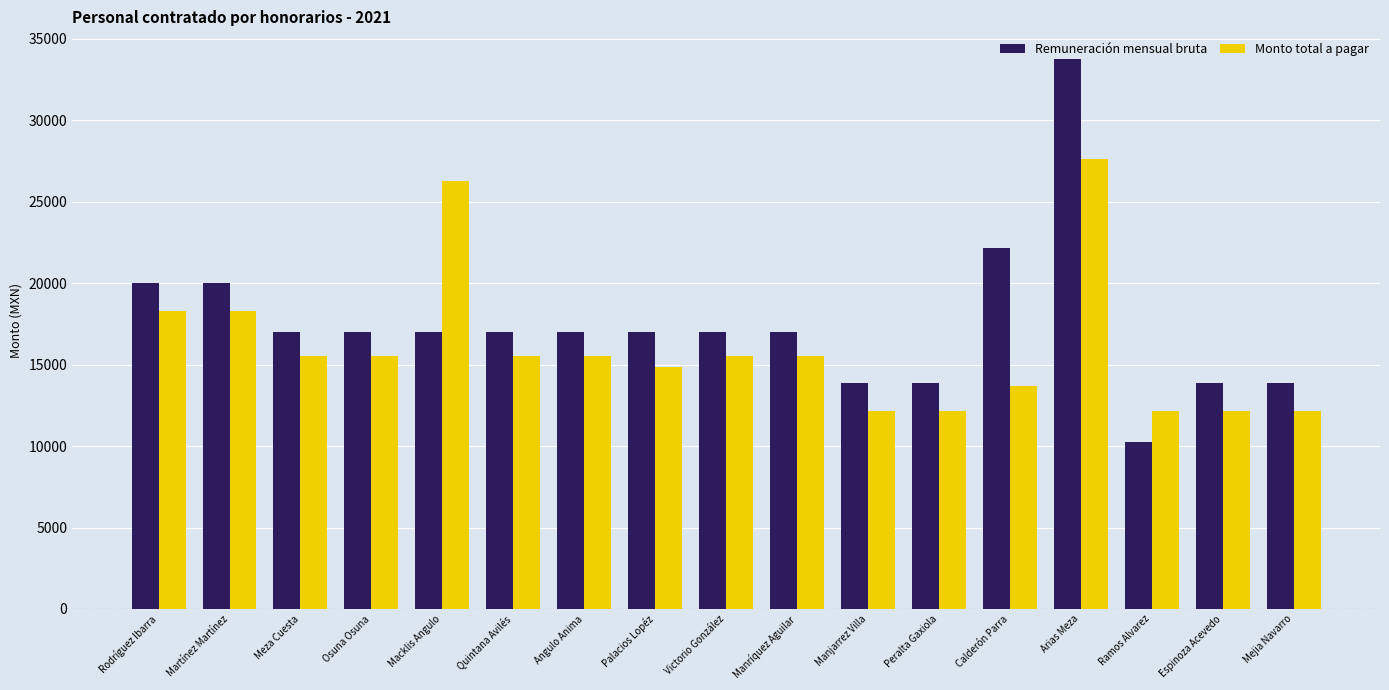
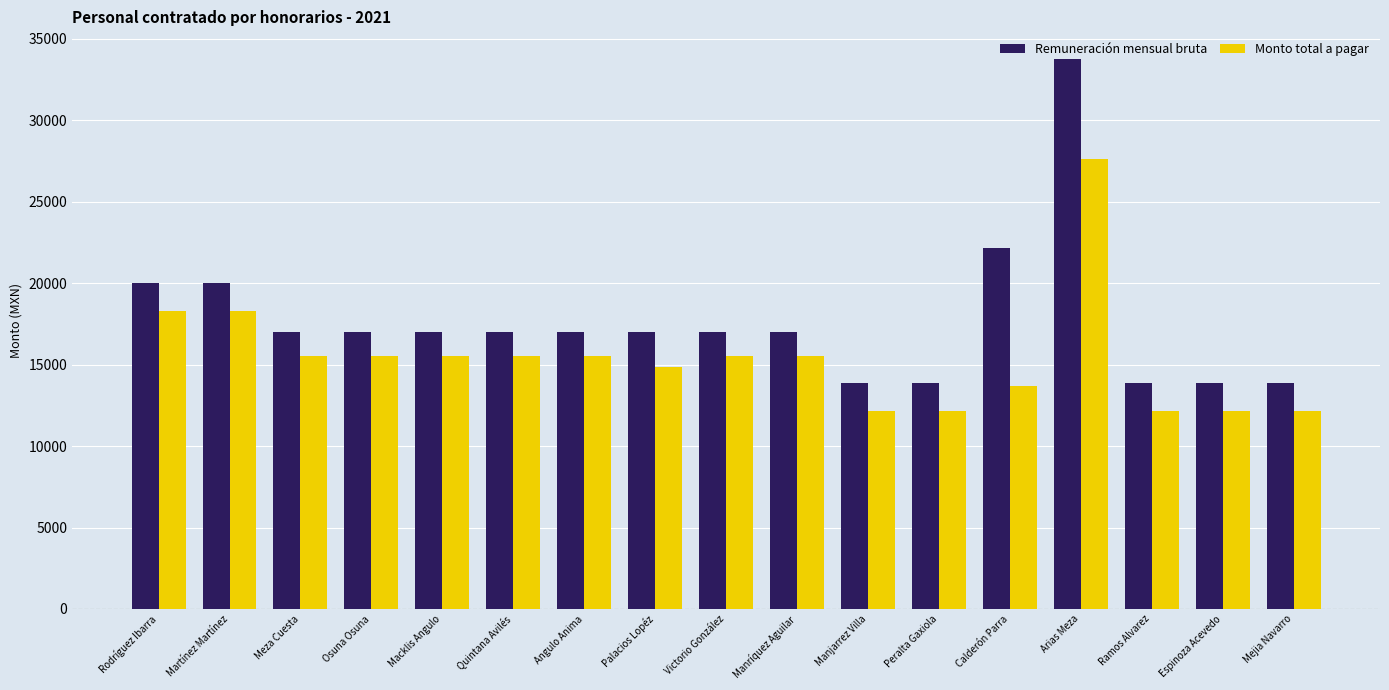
  {
    "Remuneración mensual bruta": {
      "Rodríguez Ibarra": 20000,
      "Martínez Martínez": 20000,
      "Meza Cuesta": 17000,
      "Osuna Osuna": 17000,
      "Macklis Angulo": 17000,
      "Quintana Avilés": 17000,
      "Angulo Anima": 17000,
      "Palacios Lopéz": 17000,
      "Victorio González": 17000,
      "Manríquez Aguilar": 17000,
      "Manjarrez Villa": 13900,
      "Peralta Gaxiola": 13900,
      "Calderón Parra": 22100,
      "Arias Meza": 33800,
-     "Ramos Alvarez": 10300,
+     "Ramos Alvarez": 13900,
      "Espinoza Acevedo": 13900,
      "Mejia Navarro": 13900
    },
    "Monto total a pagar": {
      "Rodríguez Ibarra": 18300,
      "Martínez Martínez": 18300,
      "Meza Cuesta": 15500,
      "Osuna Osuna": 15500,
-     "Macklis Angulo": 26300,
+     "Macklis Angulo": 15500,
      "Quintana Avilés": 15500,
      "Angulo Anima": 15500,
      "Palacios Lopéz": 14900,
      "Victorio González": 15500,
      "Manríquez Aguilar": 15500,
      "Manjarrez Villa": 12200,
      "Peralta Gaxiola": 12200,
      "Calderón Parra": 13700,
      "Arias Meza": 27700,
      "Ramos Alvarez": 12200,
      "Espinoza Acevedo": 12200,
      "Mejia Navarro": 12200
    }
  }
